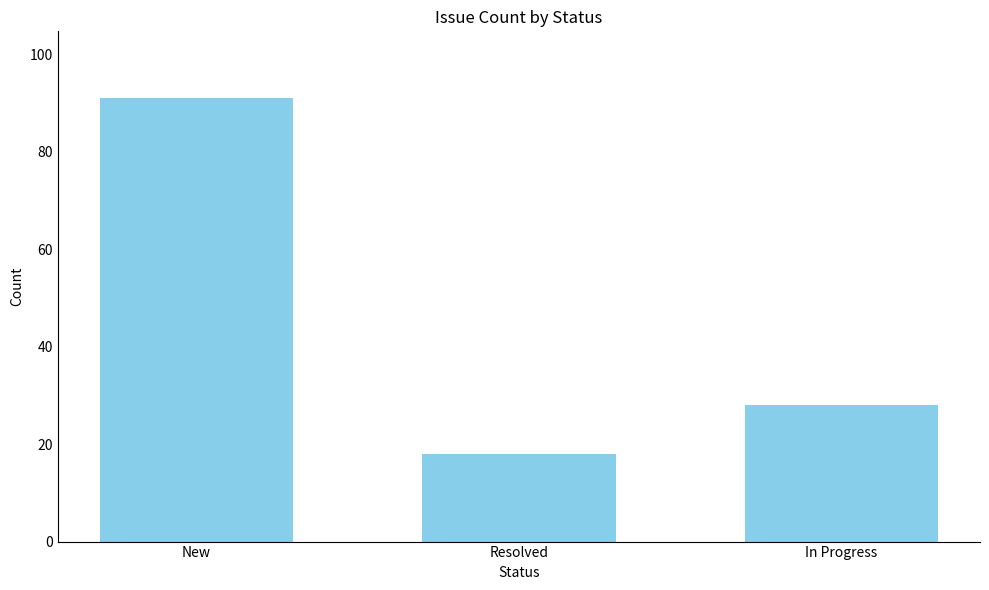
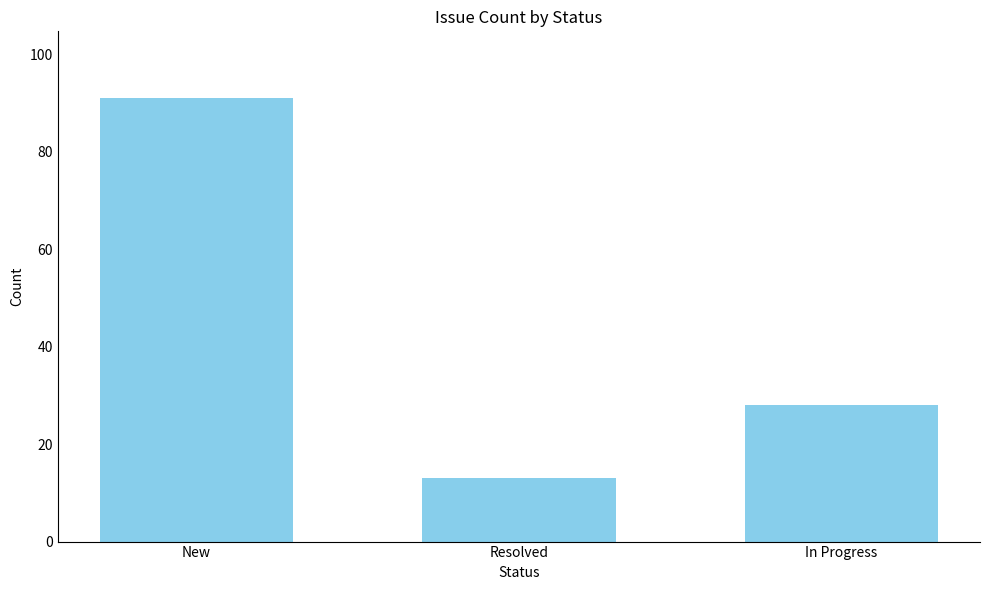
  {
    "New": 91,
-   "Resolved": 18,
+   "Resolved": 13,
    "In Progress": 28
  }
